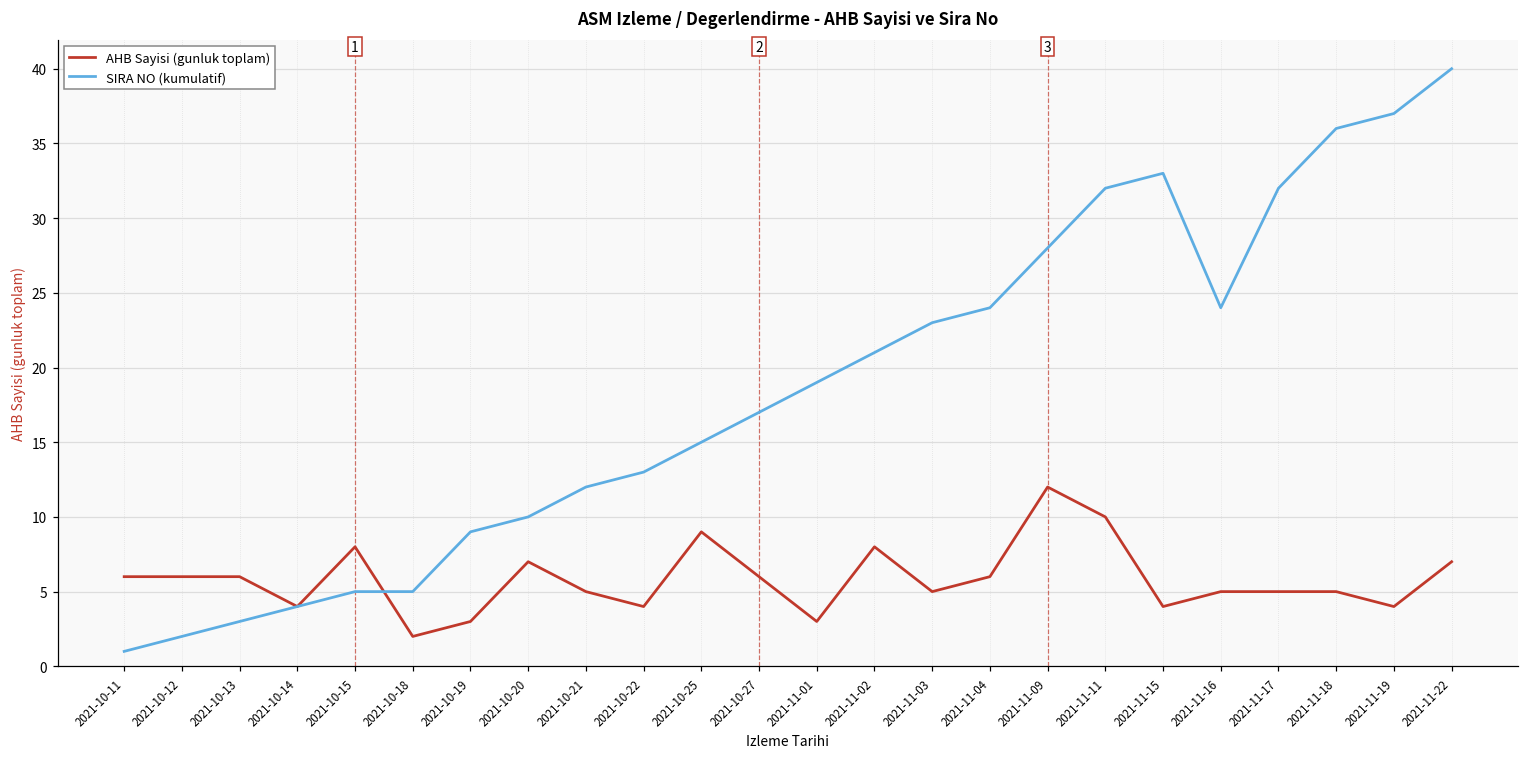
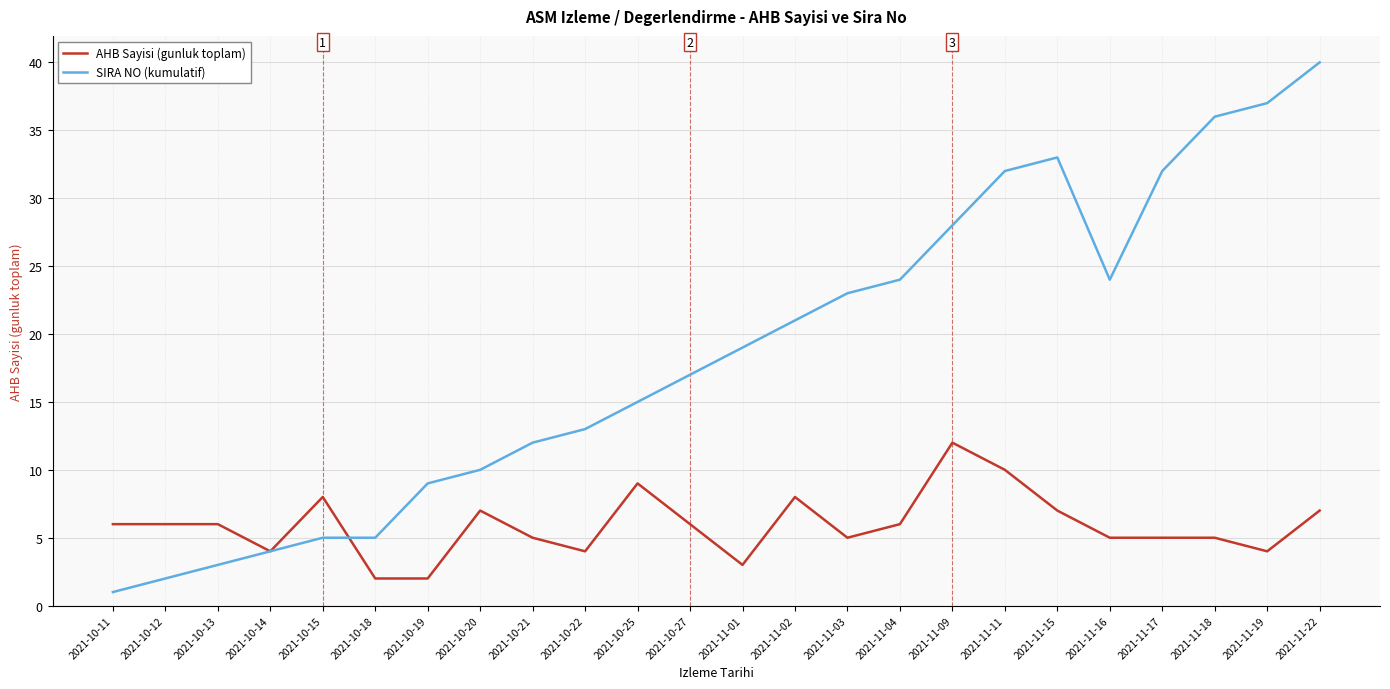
  {
    "AHB Sayisi (gunluk toplam)": {
      "2021-10-11": 6,
      "2021-10-12": 6,
      "2021-10-13": 6,
      "2021-10-15": 8,
      "2021-10-18": 2,
-     "2021-10-19": 3,
+     "2021-10-19": 2,
      "2021-10-20": 7,
      "2021-10-21": 5,
      "2021-10-22": 4,
      "2021-10-25": 9,
      "2021-10-27": 6,
      "2021-11-01": 3,
      "2021-11-02": 8,
      "2021-11-03": 5,
      "2021-11-04": 6,
      "2021-11-09": 12,
      "2021-11-11": 10,
-     "2021-11-15": 4,
+     "2021-11-15": 7,
      "2021-11-16": 5,
      "2021-11-17": 5,
      "2021-11-18": 5,
      "2021-11-19": 4,
      "2021-11-22": 7
    },
    "SIRA NO (kumulatif)": {
      "2021-10-11": 1,
      "2021-10-12": 2,
      "2021-10-13": 3,
      "2021-10-15": 5,
      "2021-10-18": 5,
      "2021-10-19": 9,
      "2021-10-20": 10,
      "2021-10-21": 12,
      "2021-10-22": 13,
      "2021-10-25": 15,
      "2021-10-27": 17,
      "2021-11-01": 19,
      "2021-11-02": 21,
      "2021-11-03": 23,
      "2021-11-04": 24,
      "2021-11-09": 28,
      "2021-11-11": 32,
      "2021-11-15": 33,
      "2021-11-16": 24,
      "2021-11-17": 32,
      "2021-11-18": 36,
      "2021-11-19": 37,
      "2021-11-22": 40
    }
  }
